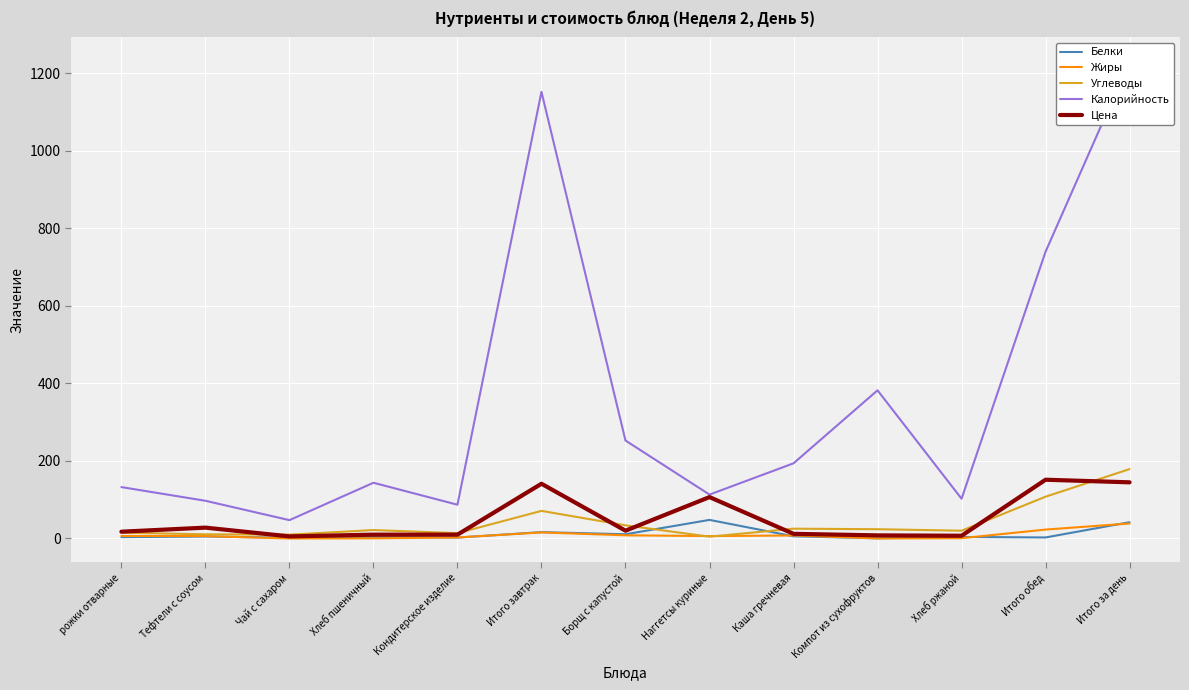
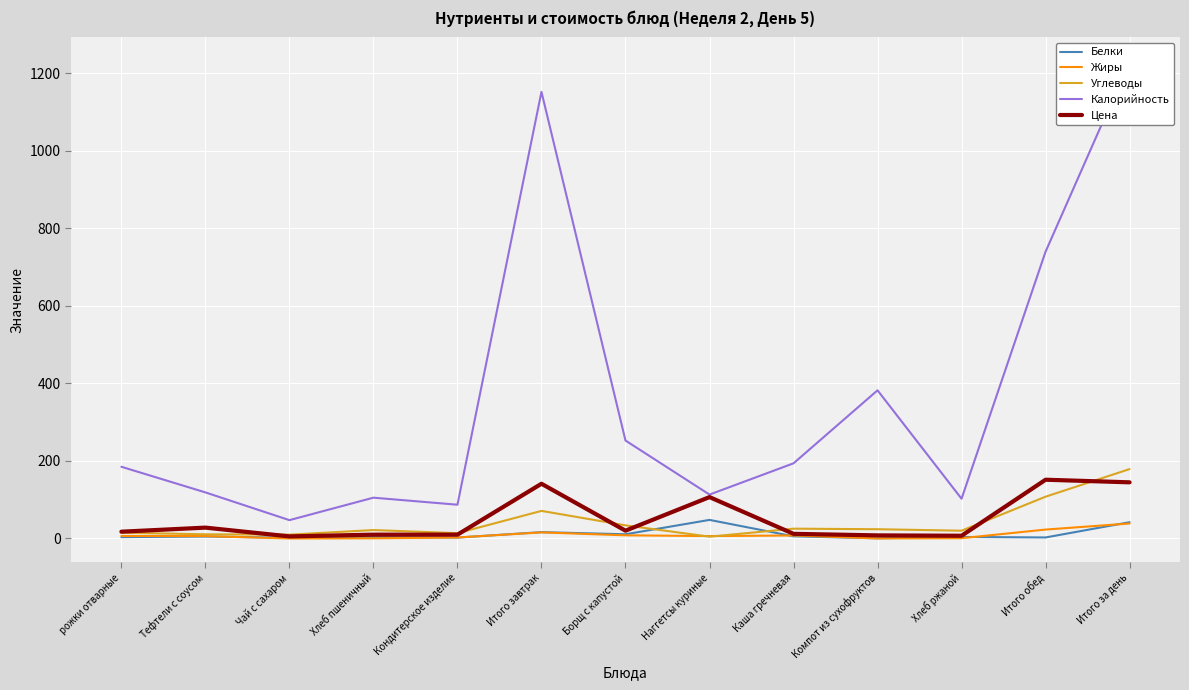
  {
    "Белки": {
      "Наггетсы куриные": 50,
      "Итого обед": 0
    },
    "Калорийность": {
-     "рожки отварные": 130,
-     "Тефтели с соусом": 100,
+     "рожки отварные": 180,
+     "Тефтели с соусом": 120,
      "Чай с сахаром": 50,
-     "Хлеб пшеничный": 140,
+     "Хлеб пшеничный": 110,
      "Кондитерское изделие": 90,
      "Итого завтрак": 1150,
      "Борщ с капустой": 250,
      "Каша гречневая": 190,
      "Компот из сухофруктов": 380,
      "Хлеб ржаной": 100,
      "Итого обед": 740
    },
    "Цена": {
      "Тефтели с соусом": 30,
      "Итого завтрак": 140,
      "Борщ с капустой": 20,
      "Компот из сухофруктов": 10,
      "Итого обед": 150,
      "Итого за день": 140
    }
  }
